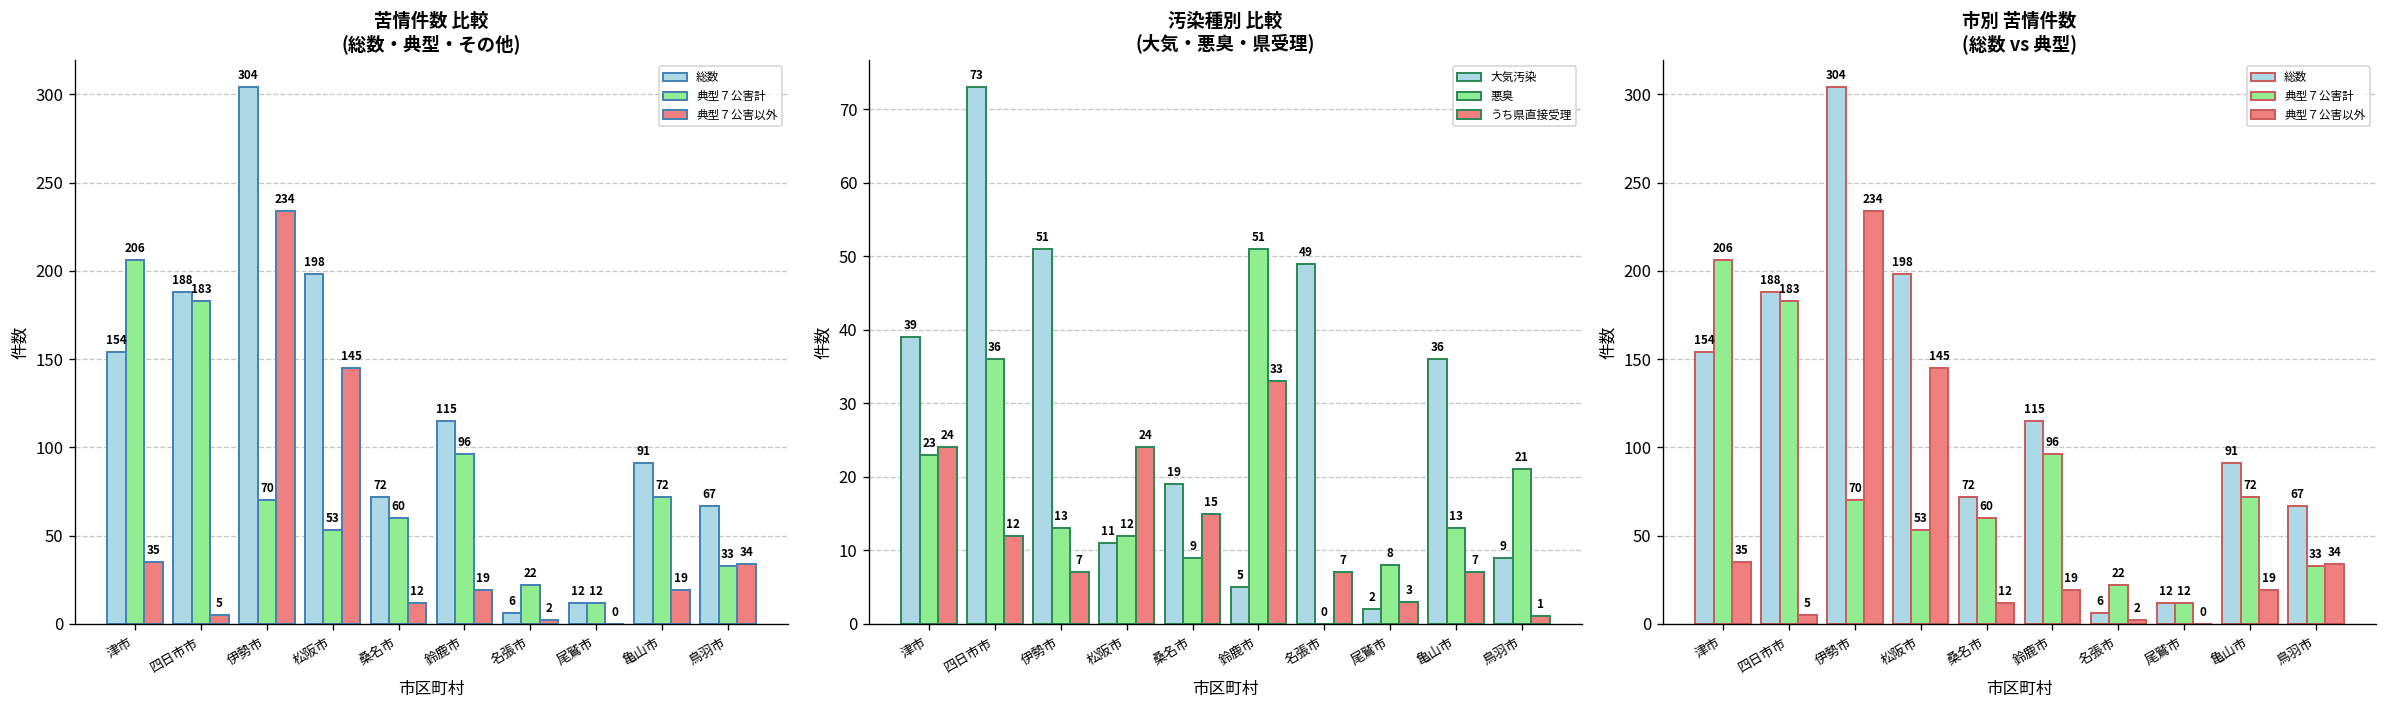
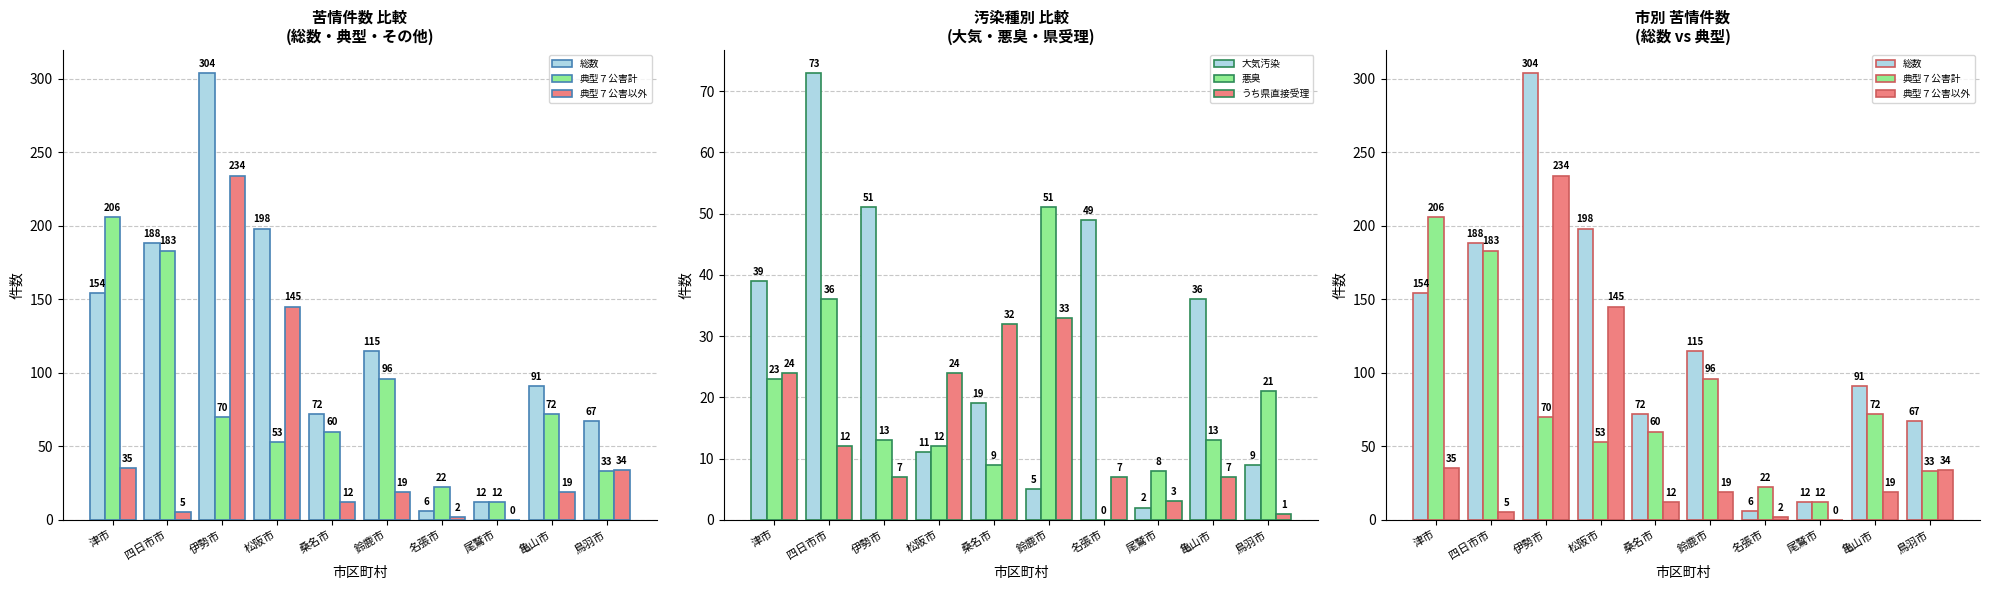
  {
    "苦情件数 比較 (総数・典型・その他)": {
      "総数": {
        "津市": 154,
        "四日市市": 188,
        "伊勢市": 304,
        "松阪市": 198,
        "桑名市": 72,
        "鈴鹿市": 115,
        "名張市": 6,
        "尾鷲市": 12,
        "亀山市": 91,
        "鳥羽市": 67
      },
      "典型７公害計": {
        "津市": 206,
        "四日市市": 183,
        "伊勢市": 70,
        "松阪市": 53,
        "桑名市": 60,
        "鈴鹿市": 96,
        "名張市": 22,
        "尾鷲市": 12,
        "亀山市": 72,
        "鳥羽市": 33
      },
      "典型７公害以外": {
        "津市": 35,
        "四日市市": 5,
        "伊勢市": 234,
        "松阪市": 145,
        "桑名市": 12,
        "鈴鹿市": 19,
        "名張市": 2,
        "尾鷲市": 0,
        "亀山市": 19,
        "鳥羽市": 34
      }
    },
    "汚染種別 比較 (大気・悪臭・県受理)": {
      "大気汚染": {
        "津市": 39,
        "四日市市": 73,
        "伊勢市": 51,
        "松阪市": 11,
        "桑名市": 19,
        "鈴鹿市": 5,
        "名張市": 49,
        "尾鷲市": 2,
        "亀山市": 36,
        "鳥羽市": 9
      },
      "悪臭": {
        "津市": 23,
        "四日市市": 36,
        "伊勢市": 13,
        "松阪市": 12,
        "桑名市": 9,
        "鈴鹿市": 51,
        "名張市": 0,
        "尾鷲市": 8,
        "亀山市": 13,
        "鳥羽市": 21
      },
      "うち県直接受理": {
        "津市": 24,
        "四日市市": 12,
        "伊勢市": 7,
        "松阪市": 24,
-       "桑名市": 15,
+       "桑名市": 32,
        "鈴鹿市": 33,
        "名張市": 7,
        "尾鷲市": 3,
        "亀山市": 7,
        "鳥羽市": 1
      }
    },
    "市別 苦情件数 (総数 vs 典型)": {
      "総数": {
        "津市": 154,
        "四日市市": 188,
        "伊勢市": 304,
        "松阪市": 198,
        "桑名市": 72,
        "鈴鹿市": 115,
        "名張市": 6,
        "尾鷲市": 12,
        "亀山市": 91,
        "鳥羽市": 67
      },
      "典型７公害計": {
        "津市": 206,
        "四日市市": 183,
        "伊勢市": 70,
        "松阪市": 53,
        "桑名市": 60,
        "鈴鹿市": 96,
        "名張市": 22,
        "尾鷲市": 12,
        "亀山市": 72,
        "鳥羽市": 33
      },
      "典型７公害以外": {
        "津市": 35,
        "四日市市": 5,
        "伊勢市": 234,
        "松阪市": 145,
        "桑名市": 12,
        "鈴鹿市": 19,
        "名張市": 2,
        "尾鷲市": 0,
        "亀山市": 19,
        "鳥羽市": 34
      }
    }
  }
